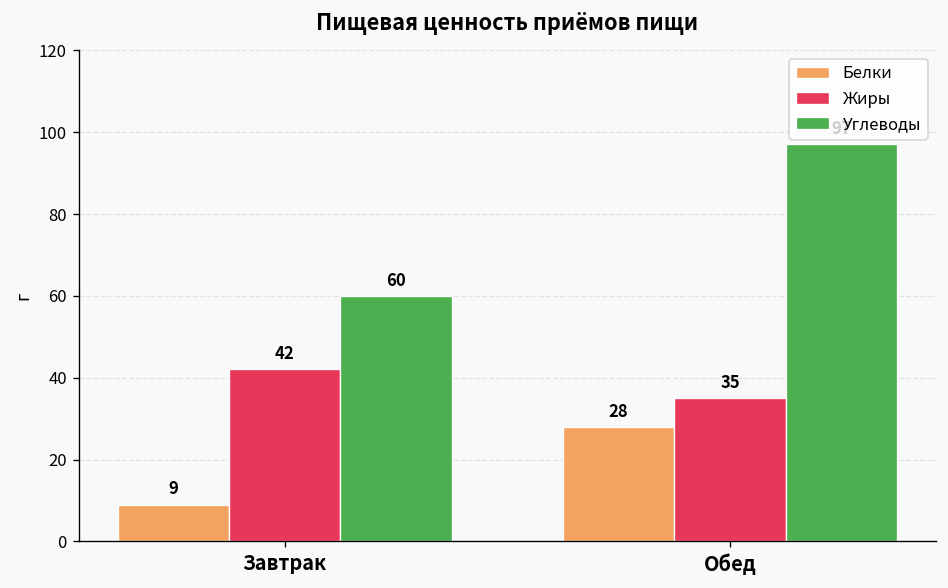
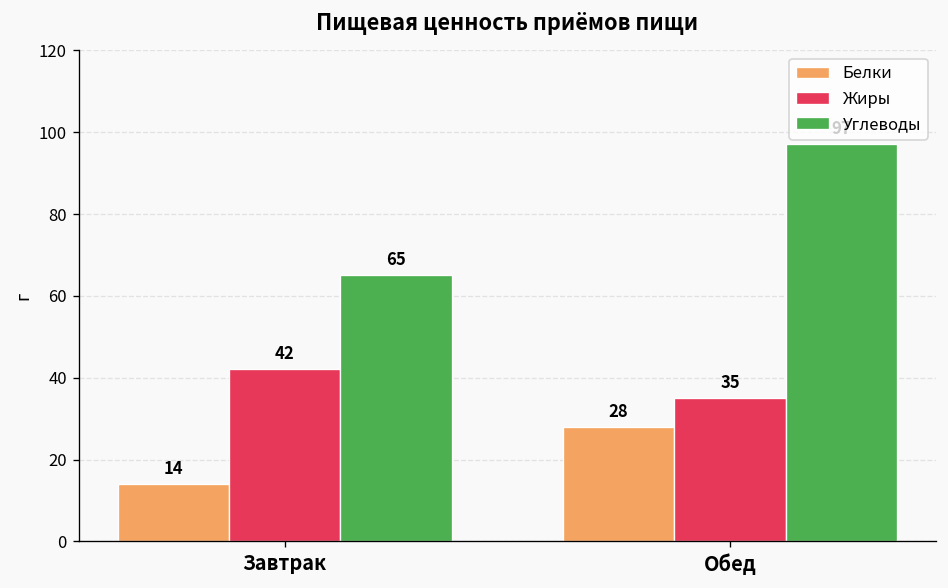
  {
    "Белки": {
-     "Завтрак": 9,
+     "Завтрак": 14,
      "Обед": 28
    },
    "Жиры": {
      "Завтрак": 42,
      "Обед": 35
    },
    "Углеводы": {
-     "Завтрак": 60
+     "Завтрак": 65
    }
  }
